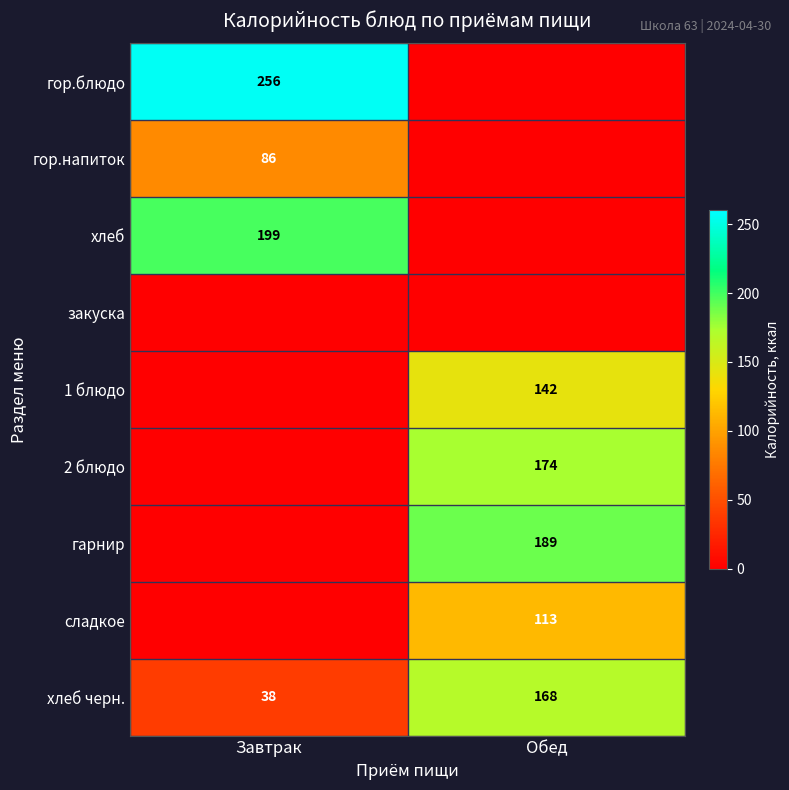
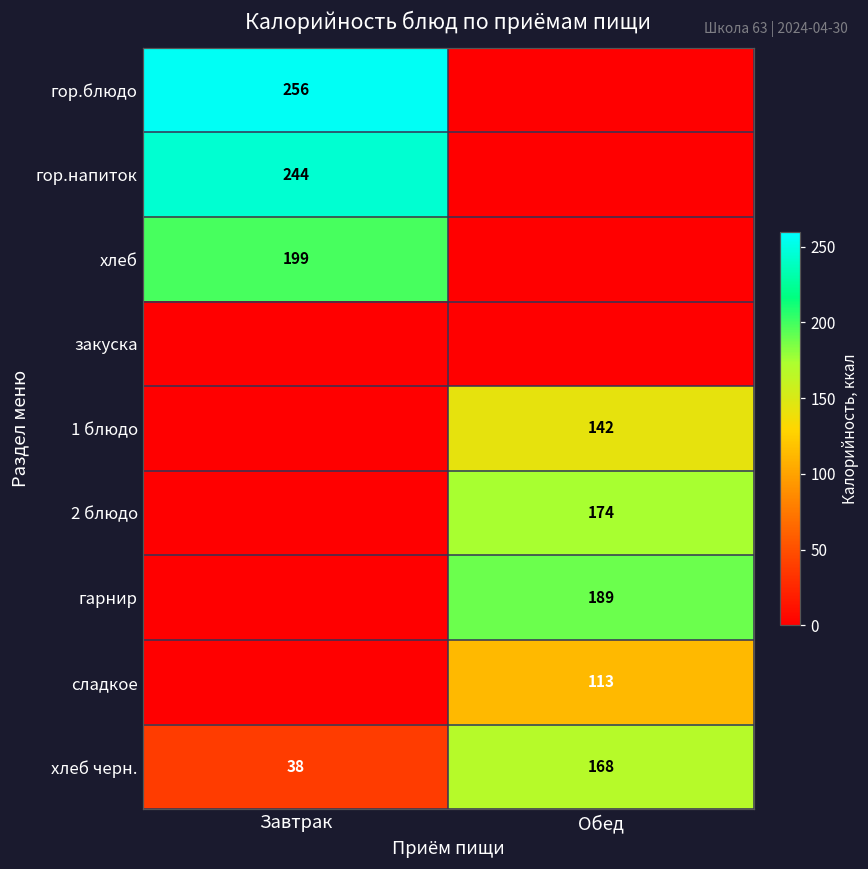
  {
    "гор.блюдо": {
      "Завтрак": 256
    },
    "гор.напиток": {
-     "Завтрак": 86
+     "Завтрак": 244
    },
    "хлеб": {
      "Завтрак": 199
    },
    "1 блюдо": {
      "Обед": 142
    },
    "2 блюдо": {
      "Обед": 174
    },
    "гарнир": {
      "Обед": 189
    },
    "сладкое": {
      "Обед": 113
    },
    "хлеб черн.": {
      "Завтрак": 38,
      "Обед": 168
    }
  }
